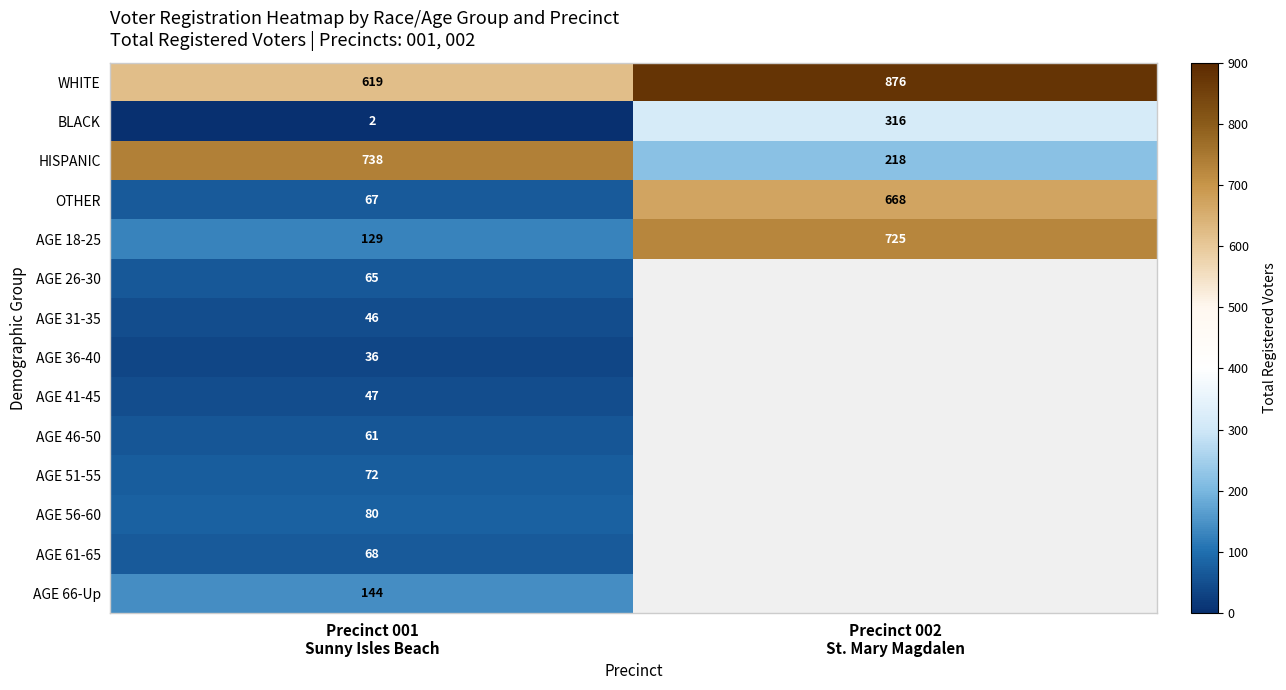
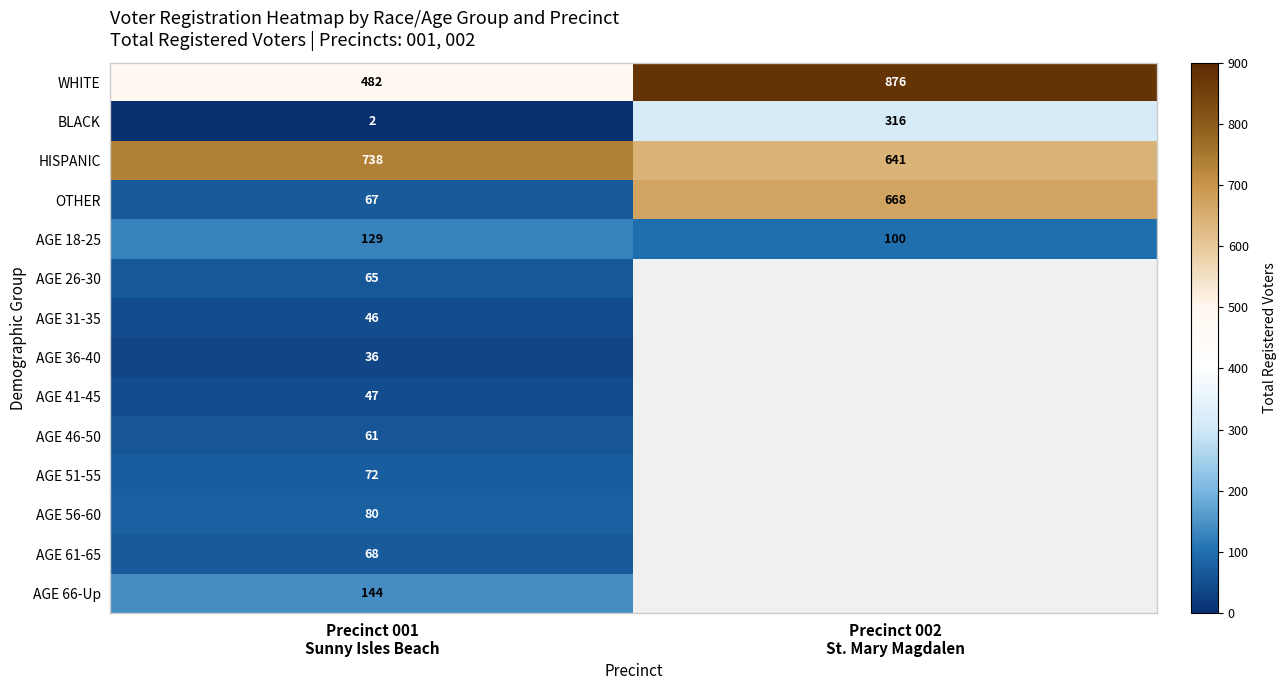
  {
    "WHITE": {
-     "Precinct 001 Sunny Isles Beach": 619,
+     "Precinct 001 Sunny Isles Beach": 482,
      "Precinct 002 St. Mary Magdalen": 876
    },
    "BLACK": {
      "Precinct 001 Sunny Isles Beach": 2,
      "Precinct 002 St. Mary Magdalen": 316
    },
    "HISPANIC": {
      "Precinct 001 Sunny Isles Beach": 738,
-     "Precinct 002 St. Mary Magdalen": 218
+     "Precinct 002 St. Mary Magdalen": 641
    },
    "OTHER": {
      "Precinct 001 Sunny Isles Beach": 67,
      "Precinct 002 St. Mary Magdalen": 668
    },
    "AGE 18-25": {
      "Precinct 001 Sunny Isles Beach": 129,
-     "Precinct 002 St. Mary Magdalen": 725
+     "Precinct 002 St. Mary Magdalen": 100
    },
    "AGE 26-30": {
      "Precinct 001 Sunny Isles Beach": 65
    },
    "AGE 31-35": {
      "Precinct 001 Sunny Isles Beach": 46
    },
    "AGE 36-40": {
      "Precinct 001 Sunny Isles Beach": 36
    },
    "AGE 41-45": {
      "Precinct 001 Sunny Isles Beach": 47
    },
    "AGE 46-50": {
      "Precinct 001 Sunny Isles Beach": 61
    },
    "AGE 51-55": {
      "Precinct 001 Sunny Isles Beach": 72
    },
    "AGE 56-60": {
      "Precinct 001 Sunny Isles Beach": 80
    },
    "AGE 61-65": {
      "Precinct 001 Sunny Isles Beach": 68
    },
    "AGE 66-Up": {
      "Precinct 001 Sunny Isles Beach": 144
    }
  }
